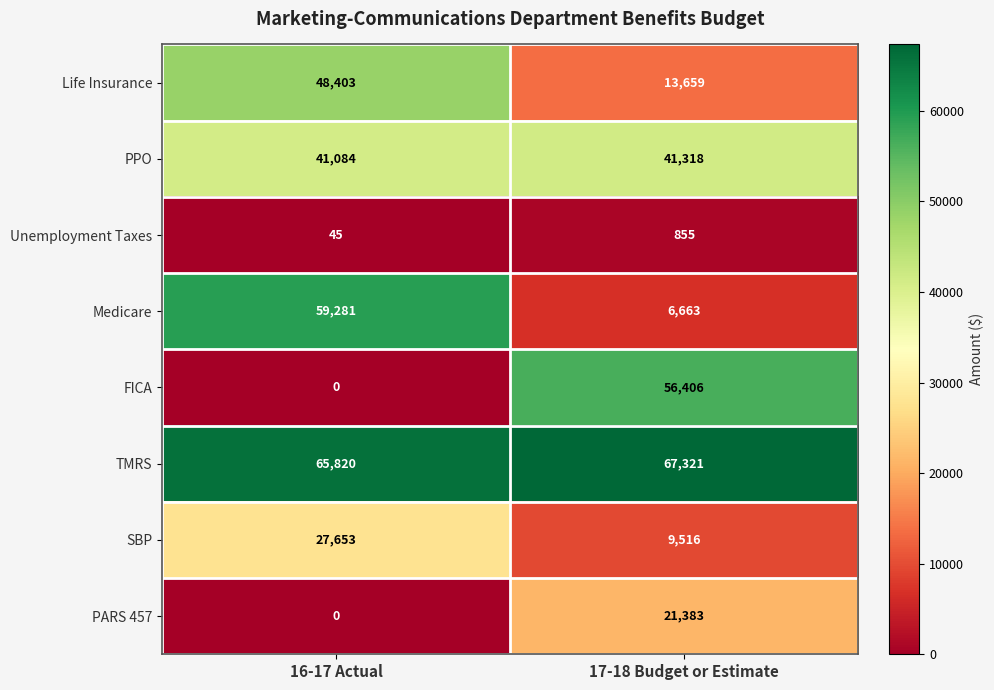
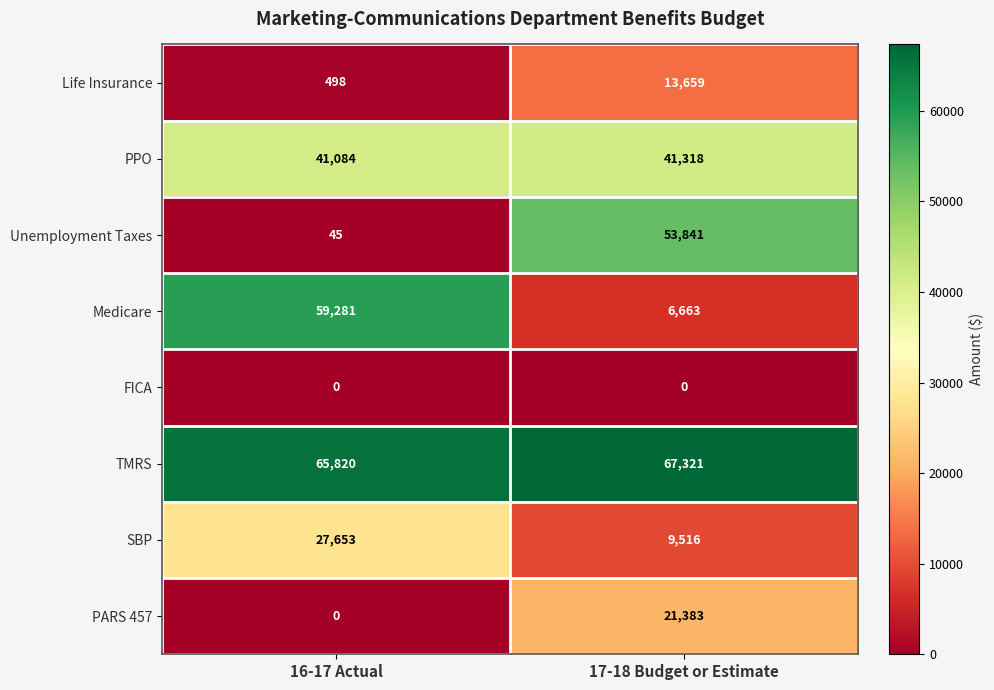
  {
    "Life Insurance": {
-     "16-17 Actual": "48,403",
+     "16-17 Actual": "498",
      "17-18 Budget or Estimate": "13,659"
    },
    "PPO": {
      "16-17 Actual": "41,084",
      "17-18 Budget or Estimate": "41,318"
    },
    "Unemployment Taxes": {
      "16-17 Actual": "45",
-     "17-18 Budget or Estimate": "855"
+     "17-18 Budget or Estimate": "53,841"
    },
    "Medicare": {
      "16-17 Actual": "59,281",
      "17-18 Budget or Estimate": "6,663"
    },
    "FICA": {
      "16-17 Actual": "0",
-     "17-18 Budget or Estimate": "56,406"
+     "17-18 Budget or Estimate": "0"
    },
    "TMRS": {
      "16-17 Actual": "65,820",
      "17-18 Budget or Estimate": "67,321"
    },
    "SBP": {
      "16-17 Actual": "27,653",
      "17-18 Budget or Estimate": "9,516"
    },
    "PARS 457": {
      "16-17 Actual": "0",
      "17-18 Budget or Estimate": "21,383"
    }
  }
